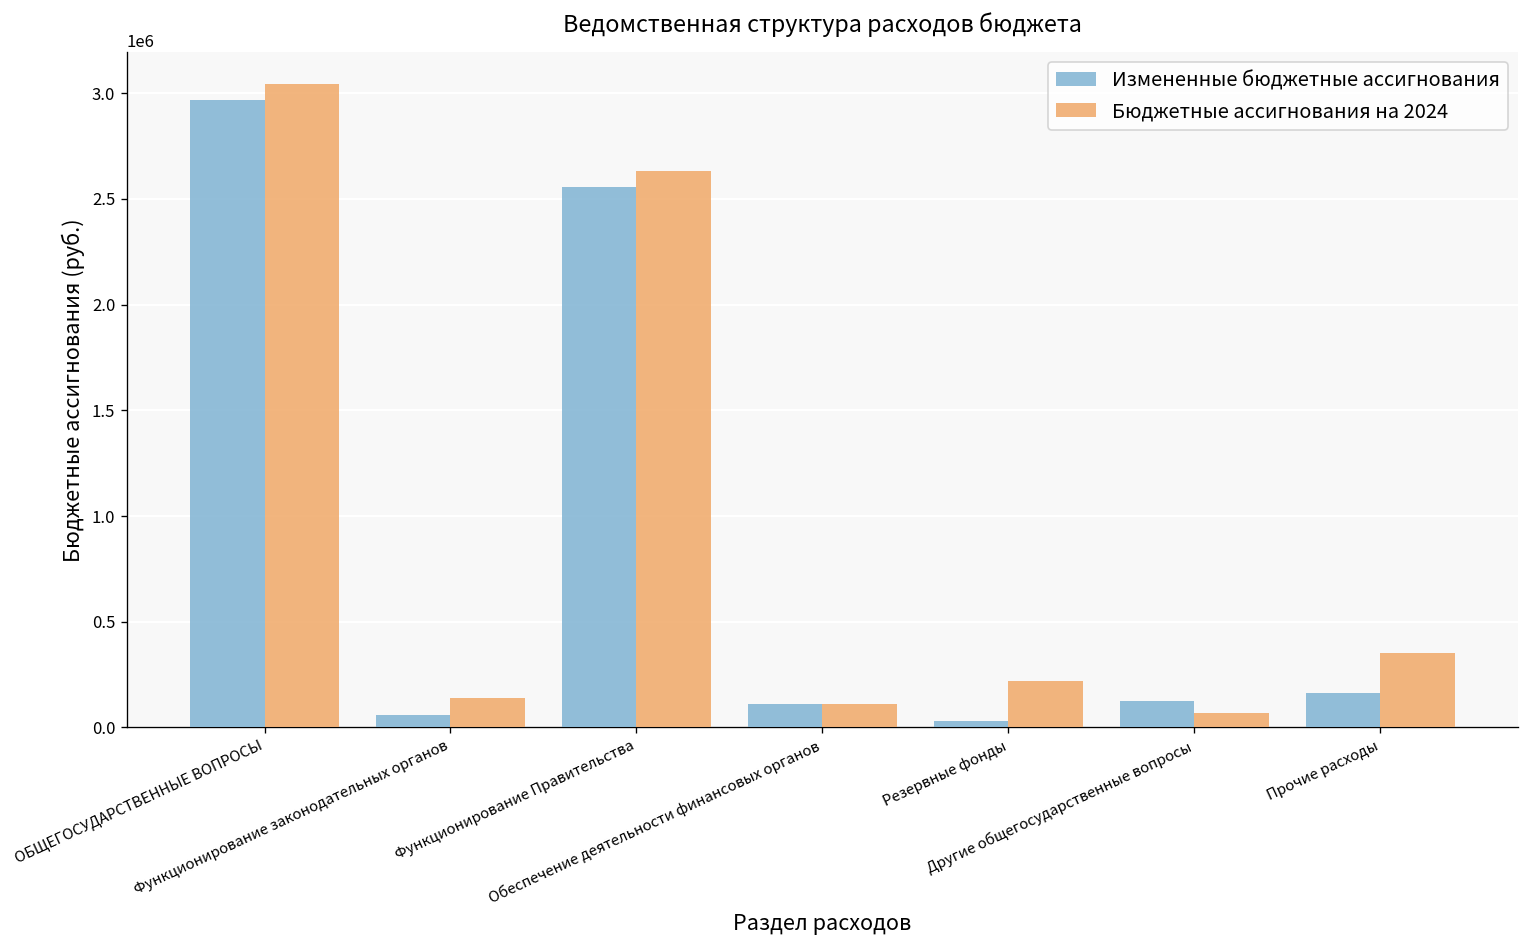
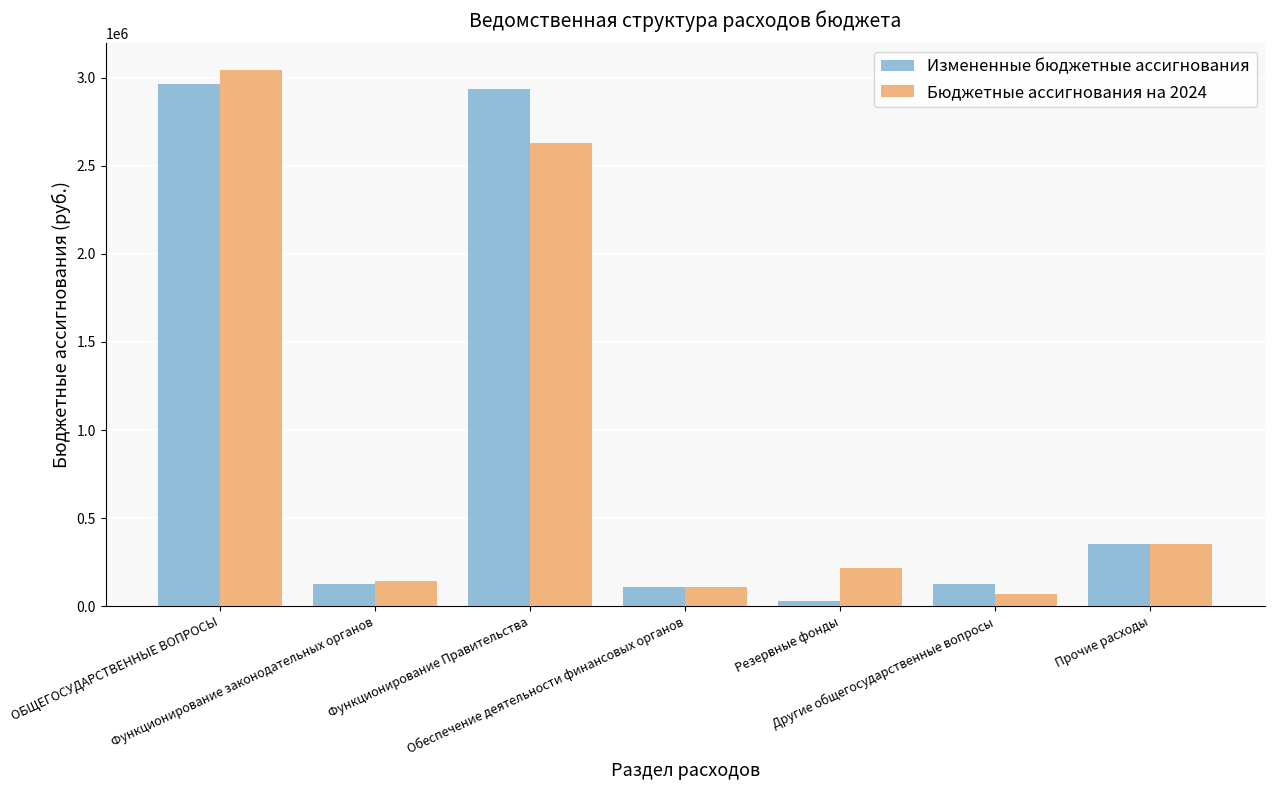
  {
    "Измененные бюджетные ассигнования": {
      "ОБЩЕГОСУДАРСТВЕННЫЕ ВОПРОСЫ": 2970000,
-     "Функционирование законодательных органов": 60000,
-     "Функционирование Правительства": 2550000,
+     "Функционирование законодательных органов": 130000,
+     "Функционирование Правительства": 2930000,
      "Обеспечение деятельности финансовых органов": 110000,
      "Резервные фонды": 30000,
      "Другие общегосударственные вопросы": 120000,
-     "Прочие расходы": 160000
+     "Прочие расходы": 350000
    },
    "Бюджетные ассигнования на 2024": {
      "ОБЩЕГОСУДАРСТВЕННЫЕ ВОПРОСЫ": 3040000,
      "Функционирование законодательных органов": 140000,
      "Функционирование Правительства": 2630000,
      "Обеспечение деятельности финансовых органов": 110000,
      "Резервные фонды": 220000,
      "Другие общегосударственные вопросы": 70000,
      "Прочие расходы": 350000
    }
  }
